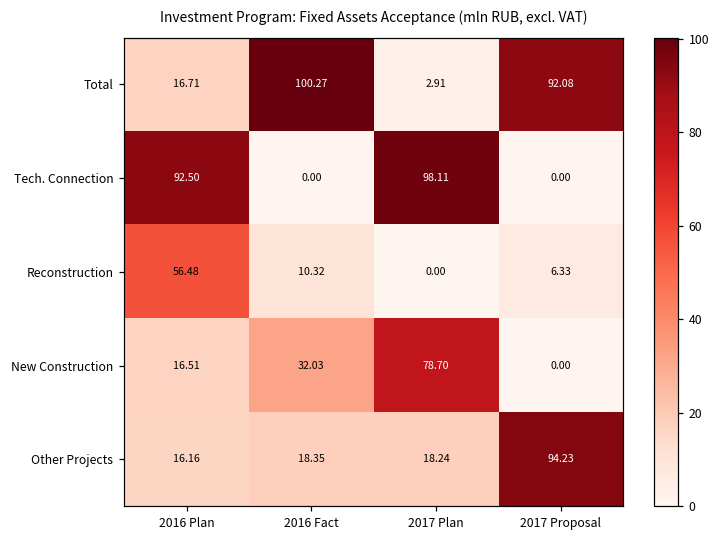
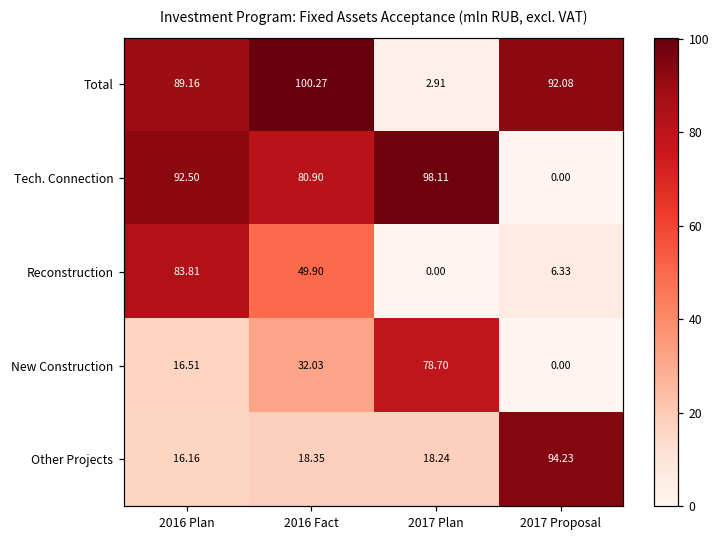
  {
    "Total": {
-     "2016 Plan": 16.71,
+     "2016 Plan": 89.16,
      "2016 Fact": 100.27,
      "2017 Plan": 2.91,
      "2017 Proposal": 92.08
    },
    "Tech. Connection": {
      "2016 Plan": 92.50,
-     "2016 Fact": 0.00,
+     "2016 Fact": 80.90,
      "2017 Plan": 98.11,
      "2017 Proposal": 0.00
    },
    "Reconstruction": {
-     "2016 Plan": 56.48,
-     "2016 Fact": 10.32,
+     "2016 Plan": 83.81,
+     "2016 Fact": 49.90,
      "2017 Plan": 0.00,
      "2017 Proposal": 6.33
    },
    "New Construction": {
      "2016 Plan": 16.51,
      "2016 Fact": 32.03,
      "2017 Plan": 78.70,
      "2017 Proposal": 0.00
    },
    "Other Projects": {
      "2016 Plan": 16.16,
      "2016 Fact": 18.35,
      "2017 Plan": 18.24,
      "2017 Proposal": 94.23
    }
  }
